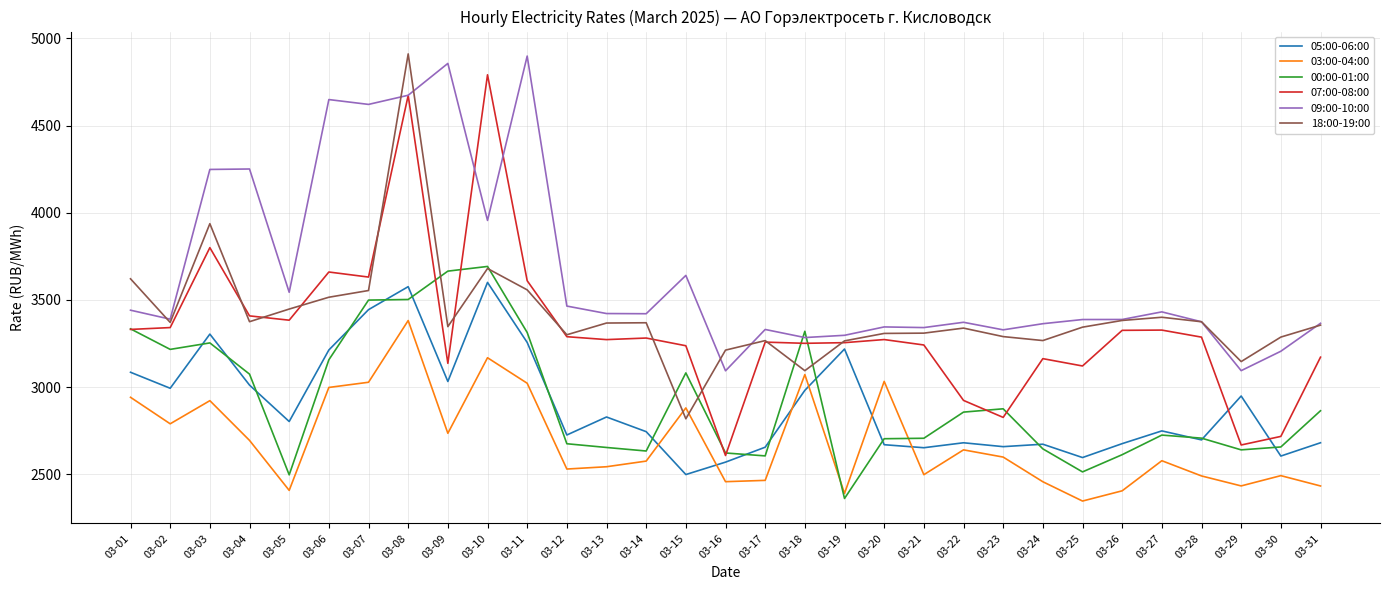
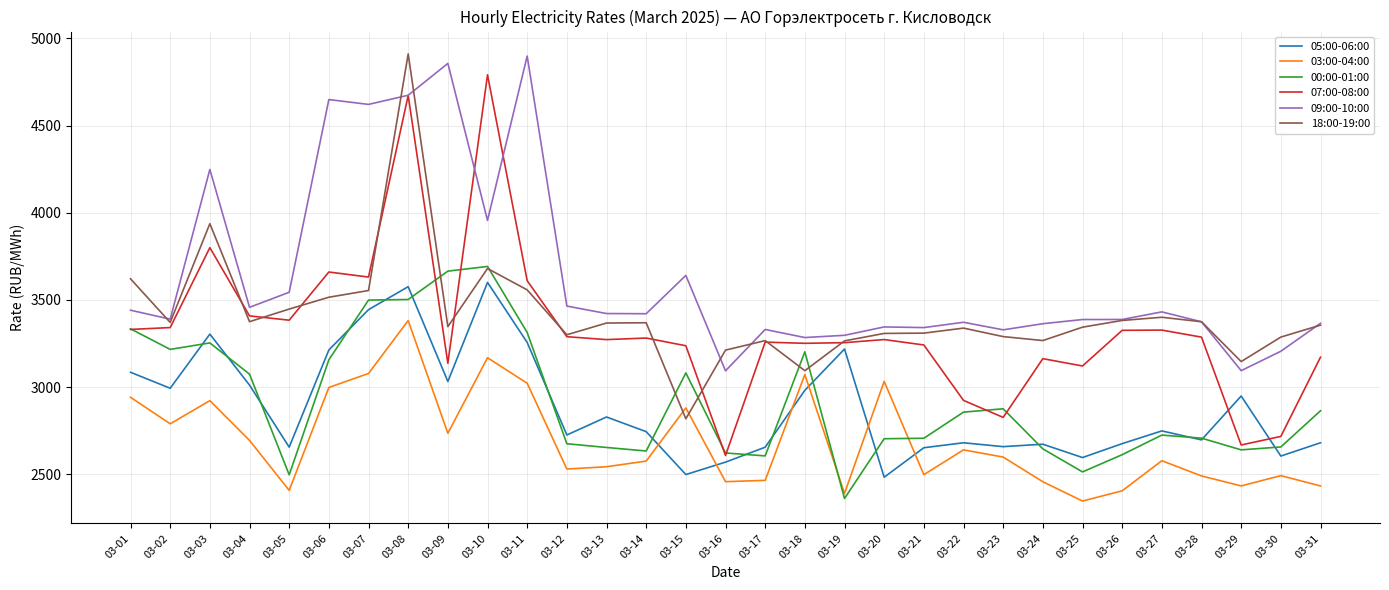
  {
    "05:00-06:00": {
      "03-01": 3090,
      "03-02": 2990,
      "03-03": 3300,
      "03-04": 3010,
-     "03-05": 2800,
+     "03-05": 2660,
      "03-06": 3210,
      "03-07": 3440,
      "03-08": 3580,
      "03-09": 3030,
      "03-10": 3600,
      "03-11": 3260,
      "03-12": 2730,
      "03-13": 2830,
      "03-14": 2740,
      "03-15": 2500,
      "03-16": 2570,
      "03-17": 2660,
      "03-18": 2980,
      "03-19": 3220,
-     "03-20": 2670,
+     "03-20": 2480,
      "03-21": 2650,
      "03-22": 2680,
      "03-23": 2660,
      "03-24": 2670,
      "03-25": 2600,
      "03-26": 2680,
      "03-27": 2750,
      "03-29": 2950,
      "03-30": 2600,
      "03-31": 2680
    },
    "03:00-04:00": {
      "03-01": 2940,
      "03-02": 2790,
      "03-03": 2920,
      "03-04": 2690,
      "03-05": 2410,
      "03-06": 3000,
-     "03-07": 3030,
+     "03-07": 3080,
      "03-08": 3380,
      "03-09": 2740,
      "03-10": 3170,
      "03-11": 3020,
      "03-12": 2530,
      "03-13": 2540,
      "03-14": 2580,
      "03-15": 2880,
      "03-16": 2460,
      "03-17": 2460,
      "03-18": 3070,
      "03-19": 2390,
      "03-20": 3030,
      "03-21": 2500,
      "03-22": 2640,
      "03-23": 2600,
      "03-24": 2460,
      "03-25": 2350,
      "03-26": 2410,
      "03-27": 2580,
      "03-28": 2490,
      "03-29": 2430,
      "03-30": 2490,
      "03-31": 2430
    },
    "00:00-01:00": {
      "03-02": 3220,
      "03-03": 3250,
      "03-04": 3070,
      "03-05": 2500,
      "03-06": 3160,
      "03-07": 3500,
      "03-08": 3500,
      "03-09": 3670,
      "03-11": 3310,
      "03-12": 2680,
      "03-13": 2650,
      "03-14": 2630,
      "03-15": 3080,
      "03-17": 2610,
-     "03-18": 3320,
+     "03-18": 3200,
      "03-19": 2360,
      "03-20": 2700,
      "03-21": 2710,
      "03-22": 2860,
      "03-23": 2880,
      "03-24": 2650,
      "03-25": 2510,
      "03-26": 2610,
      "03-27": 2720,
      "03-29": 2640,
      "03-30": 2660,
      "03-31": 2860
    },
    "07:00-08:00": {
      "03-02": 3340,
      "03-03": 3800,
      "03-04": 3410,
      "03-05": 3380,
      "03-06": 3660,
      "03-07": 3630,
      "03-09": 3140,
      "03-10": 4790,
      "03-11": 3610,
      "03-13": 3270,
      "03-14": 3280,
      "03-15": 3240,
      "03-18": 3250,
      "03-20": 3270,
      "03-21": 3240,
      "03-22": 2920,
      "03-23": 2830,
      "03-24": 3160,
      "03-25": 3120,
      "03-26": 3330,
      "03-27": 3330,
      "03-28": 3290,
      "03-29": 2670,
      "03-30": 2720,
      "03-31": 3170
    },
    "09:00-10:00": {
      "03-01": 3440,
      "03-02": 3390,
      "03-03": 4250,
-     "03-04": 4250,
+     "03-04": 3460,
      "03-05": 3540,
      "03-06": 4650,
      "03-07": 4620,
      "03-09": 4860,
      "03-10": 3960,
      "03-11": 4900,
      "03-12": 3460,
      "03-13": 3420,
      "03-14": 3420,
      "03-15": 3640,
      "03-16": 3090,
      "03-17": 3330,
      "03-18": 3280,
      "03-19": 3300,
      "03-20": 3350,
      "03-21": 3340,
      "03-22": 3370,
      "03-23": 3330,
      "03-24": 3360,
      "03-25": 3390,
      "03-27": 3430,
      "03-29": 3090,
      "03-30": 3210
    },
    "18:00-19:00": {
      "03-01": 3620,
      "03-02": 3370,
      "03-03": 3940,
      "03-04": 3380,
      "03-05": 3450,
      "03-06": 3520,
      "03-07": 3550,
      "03-08": 4910,
      "03-09": 3350,
      "03-11": 3560,
      "03-13": 3370,
      "03-14": 3370,
      "03-15": 2820,
      "03-16": 3210,
      "03-18": 3090,
      "03-20": 3310,
      "03-21": 3310,
      "03-22": 3340,
      "03-23": 3290,
      "03-24": 3270,
      "03-25": 3340,
      "03-27": 3400,
      "03-29": 3150,
      "03-30": 3290
    }
  }
